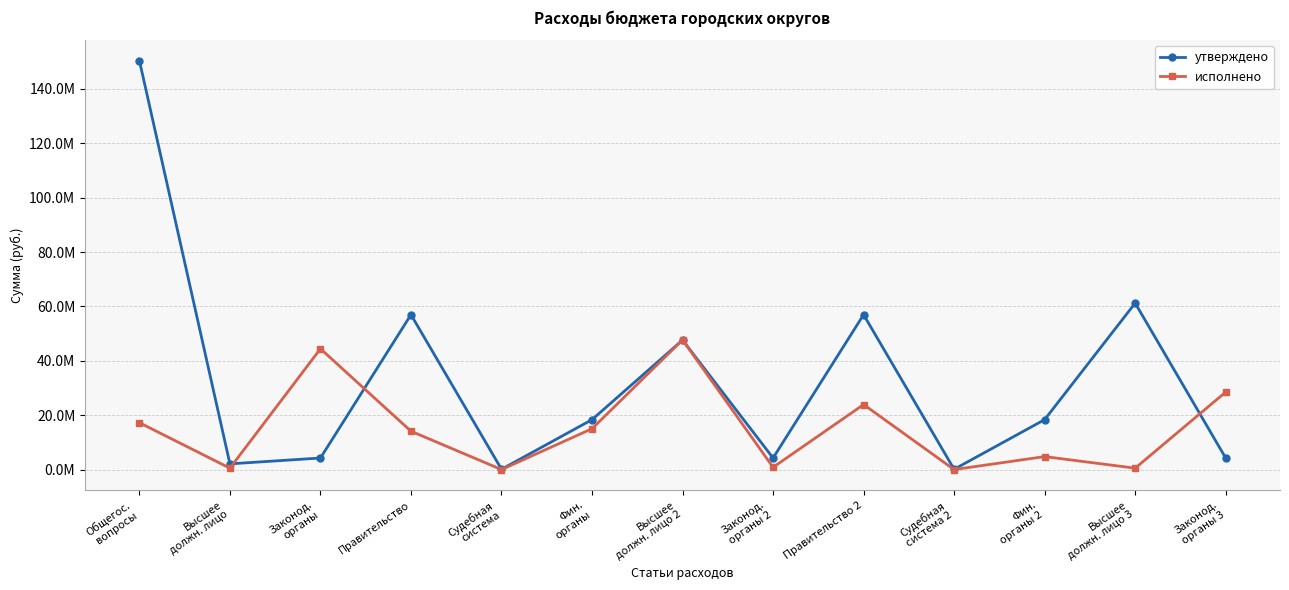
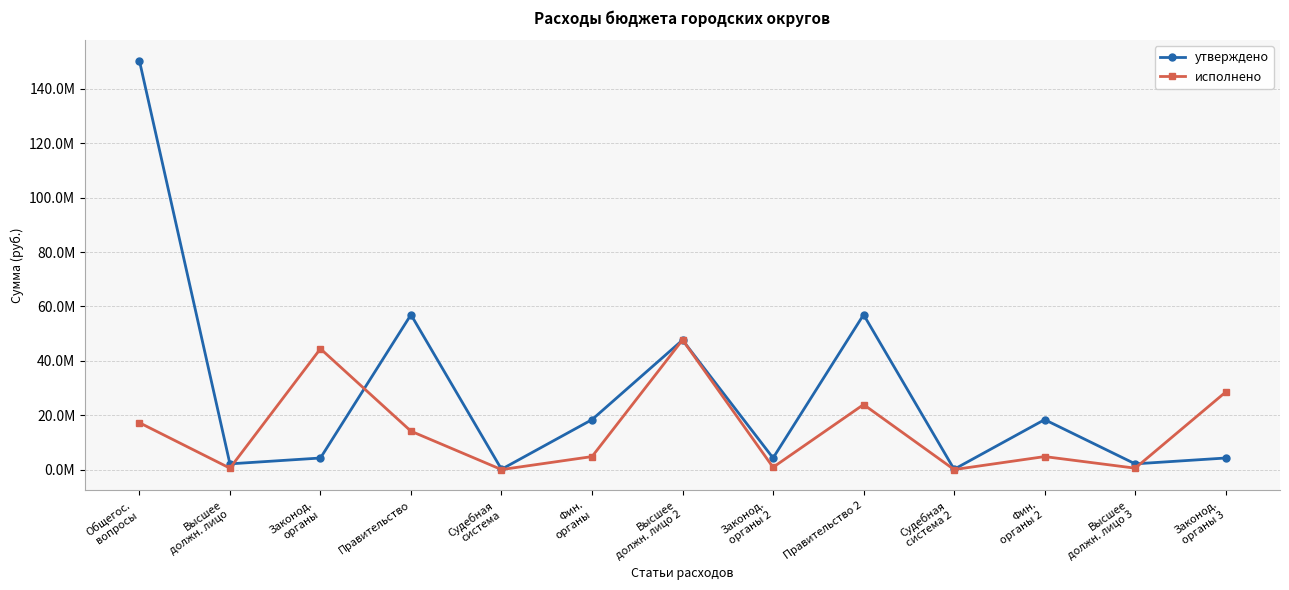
  {
    "утверждено": {
      "Общегос. вопросы": 150000000,
      "Высшее должн. лицо": 2000000,
      "Законод. органы": 4000000,
      "Правительство": 57000000,
      "Фин. органы": 18000000,
      "Законод. органы 2": 4000000,
      "Правительство 2": 57000000,
      "Фин. органы 2": 18000000,
-     "Высшее должн. лицо 3": 61000000,
+     "Высшее должн. лицо 3": 2000000,
      "Законод. органы 3": 4000000
    },
    "исполнено": {
      "Общегос. вопросы": 17000000,
      "Высшее должн. лицо": 1000000,
      "Законод. органы": 44000000,
      "Правительство": 14000000,
-     "Фин. органы": 15000000,
+     "Фин. органы": 5000000,
      "Законод. органы 2": 1000000,
      "Правительство 2": 24000000,
      "Фин. органы 2": 5000000,
      "Высшее должн. лицо 3": 1000000,
      "Законод. органы 3": 29000000
    }
  }
